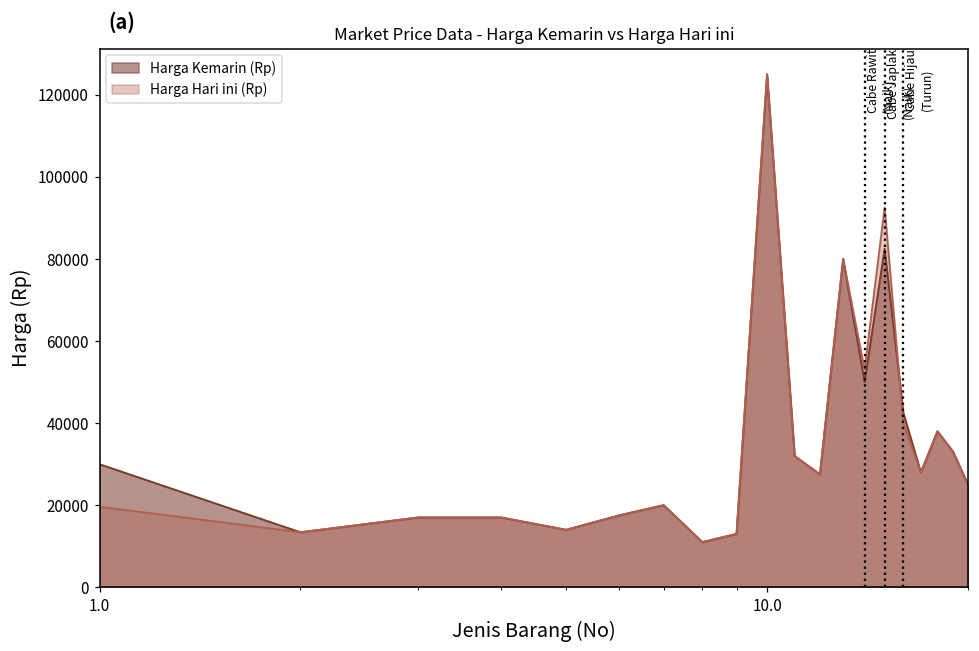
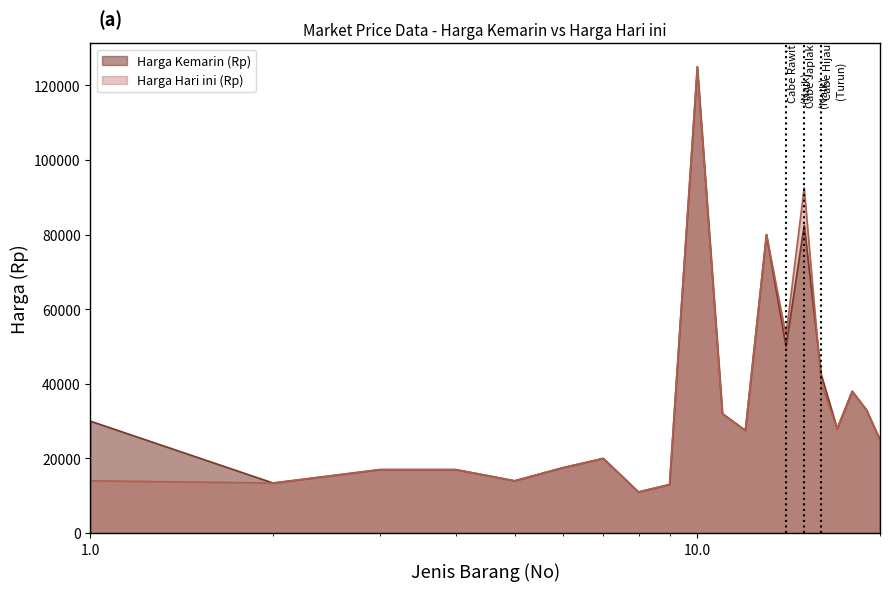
  {
    "Harga Kemarin (Rp)": {
      "1.0": 30000
    },
    "Harga Hari ini (Rp)": {
-     "1.0": 20000
+     "1.0": 14000
    }
  }
